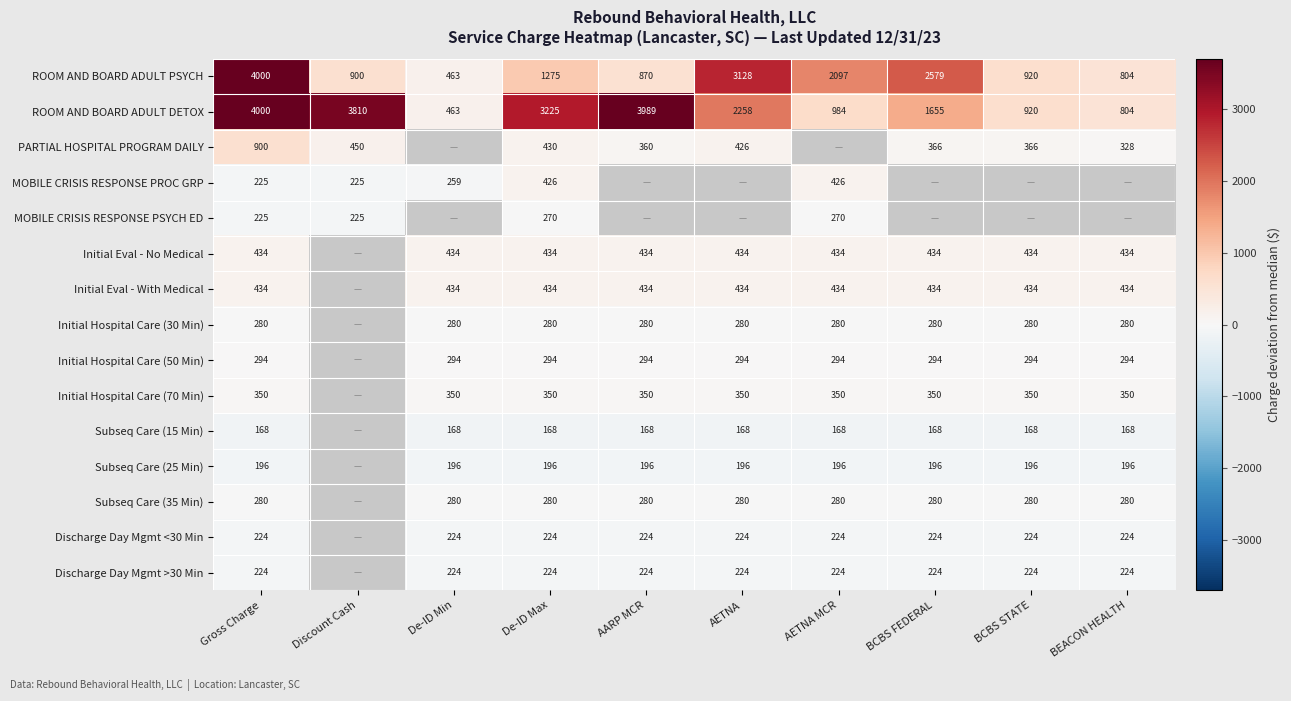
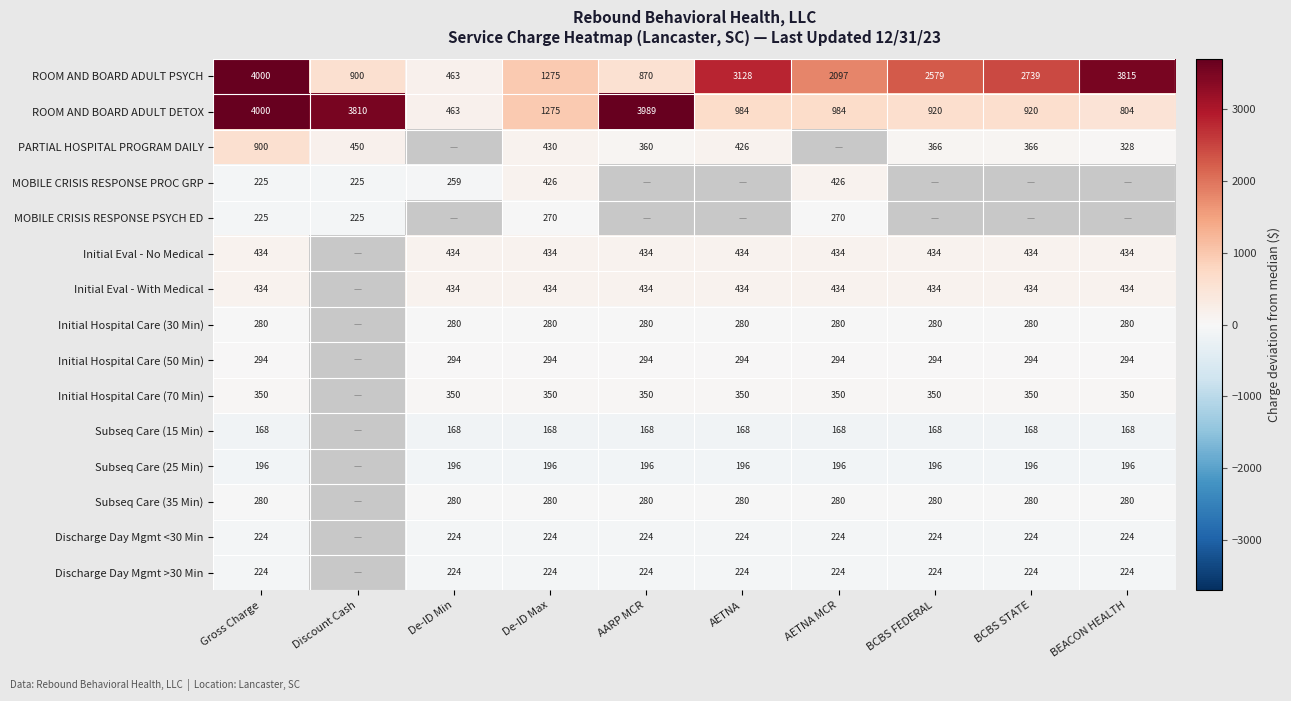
  {
    "ROOM AND BOARD ADULT PSYCH": {
      "Gross Charge": 4000,
      "Discount Cash": 900,
      "De-ID Min": 463,
      "De-ID Max": 1275,
      "AARP MCR": 870,
      "AETNA": 3128,
      "AETNA MCR": 2097,
      "BCBS FEDERAL": 2579,
-     "BCBS STATE": 920,
-     "BEACON HEALTH": 804
+     "BCBS STATE": 2739,
+     "BEACON HEALTH": 3815
    },
    "ROOM AND BOARD ADULT DETOX": {
      "Gross Charge": 4000,
      "Discount Cash": 3810,
      "De-ID Min": 463,
-     "De-ID Max": 3225,
+     "De-ID Max": 1275,
      "AARP MCR": 3989,
-     "AETNA": 2258,
+     "AETNA": 984,
      "AETNA MCR": 984,
-     "BCBS FEDERAL": 1655,
+     "BCBS FEDERAL": 920,
      "BCBS STATE": 920,
      "BEACON HEALTH": 804
    },
    "PARTIAL HOSPITAL PROGRAM DAILY": {
      "Gross Charge": 900,
      "Discount Cash": 450,
      "De-ID Max": 430,
      "AARP MCR": 360,
      "AETNA": 426,
      "BCBS FEDERAL": 366,
      "BCBS STATE": 366,
      "BEACON HEALTH": 328
    },
    "MOBILE CRISIS RESPONSE PROC GRP": {
      "Gross Charge": 225,
      "Discount Cash": 225,
      "De-ID Min": 259,
      "De-ID Max": 426,
      "AETNA MCR": 426
    },
    "MOBILE CRISIS RESPONSE PSYCH ED": {
      "Gross Charge": 225,
      "Discount Cash": 225,
      "De-ID Max": 270,
      "AETNA MCR": 270
    },
    "Initial Eval - No Medical": {
      "Gross Charge": 434,
      "De-ID Min": 434,
      "De-ID Max": 434,
      "AARP MCR": 434,
      "AETNA": 434,
      "AETNA MCR": 434,
      "BCBS FEDERAL": 434,
      "BCBS STATE": 434,
      "BEACON HEALTH": 434
    },
    "Initial Eval - With Medical": {
      "Gross Charge": 434,
      "De-ID Min": 434,
      "De-ID Max": 434,
      "AARP MCR": 434,
      "AETNA": 434,
      "AETNA MCR": 434,
      "BCBS FEDERAL": 434,
      "BCBS STATE": 434,
      "BEACON HEALTH": 434
    },
    "Initial Hospital Care (30 Min)": {
      "Gross Charge": 280,
      "De-ID Min": 280,
      "De-ID Max": 280,
      "AARP MCR": 280,
      "AETNA": 280,
      "AETNA MCR": 280,
      "BCBS FEDERAL": 280,
      "BCBS STATE": 280,
      "BEACON HEALTH": 280
    },
    "Initial Hospital Care (50 Min)": {
      "Gross Charge": 294,
      "De-ID Min": 294,
      "De-ID Max": 294,
      "AARP MCR": 294,
      "AETNA": 294,
      "AETNA MCR": 294,
      "BCBS FEDERAL": 294,
      "BCBS STATE": 294,
      "BEACON HEALTH": 294
    },
    "Initial Hospital Care (70 Min)": {
      "Gross Charge": 350,
      "De-ID Min": 350,
      "De-ID Max": 350,
      "AARP MCR": 350,
      "AETNA": 350,
      "AETNA MCR": 350,
      "BCBS FEDERAL": 350,
      "BCBS STATE": 350,
      "BEACON HEALTH": 350
    },
    "Subseq Care (15 Min)": {
      "Gross Charge": 168,
      "De-ID Min": 168,
      "De-ID Max": 168,
      "AARP MCR": 168,
      "AETNA": 168,
      "AETNA MCR": 168,
      "BCBS FEDERAL": 168,
      "BCBS STATE": 168,
      "BEACON HEALTH": 168
    },
    "Subseq Care (25 Min)": {
      "Gross Charge": 196,
      "De-ID Min": 196,
      "De-ID Max": 196,
      "AARP MCR": 196,
      "AETNA": 196,
      "AETNA MCR": 196,
      "BCBS FEDERAL": 196,
      "BCBS STATE": 196,
      "BEACON HEALTH": 196
    },
    "Subseq Care (35 Min)": {
      "Gross Charge": 280,
      "De-ID Min": 280,
      "De-ID Max": 280,
      "AARP MCR": 280,
      "AETNA": 280,
      "AETNA MCR": 280,
      "BCBS FEDERAL": 280,
      "BCBS STATE": 280,
      "BEACON HEALTH": 280
    },
    "Discharge Day Mgmt <30 Min": {
      "Gross Charge": 224,
      "De-ID Min": 224,
      "De-ID Max": 224,
      "AARP MCR": 224,
      "AETNA": 224,
      "AETNA MCR": 224,
      "BCBS FEDERAL": 224,
      "BCBS STATE": 224,
      "BEACON HEALTH": 224
    },
    "Discharge Day Mgmt >30 Min": {
      "Gross Charge": 224,
      "De-ID Min": 224,
      "De-ID Max": 224,
      "AARP MCR": 224,
      "AETNA": 224,
      "AETNA MCR": 224,
      "BCBS FEDERAL": 224,
      "BCBS STATE": 224,
      "BEACON HEALTH": 224
    }
  }
